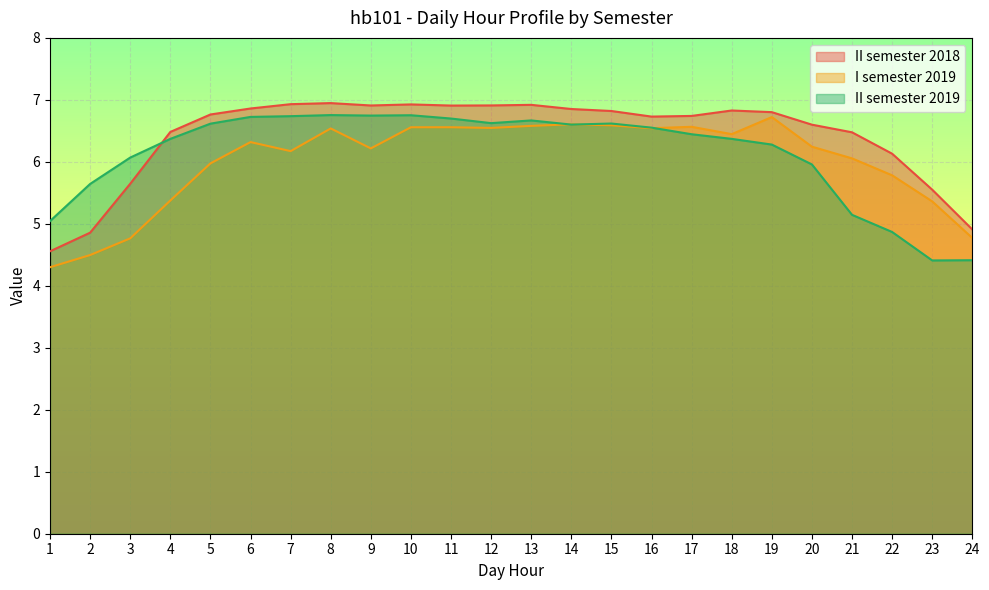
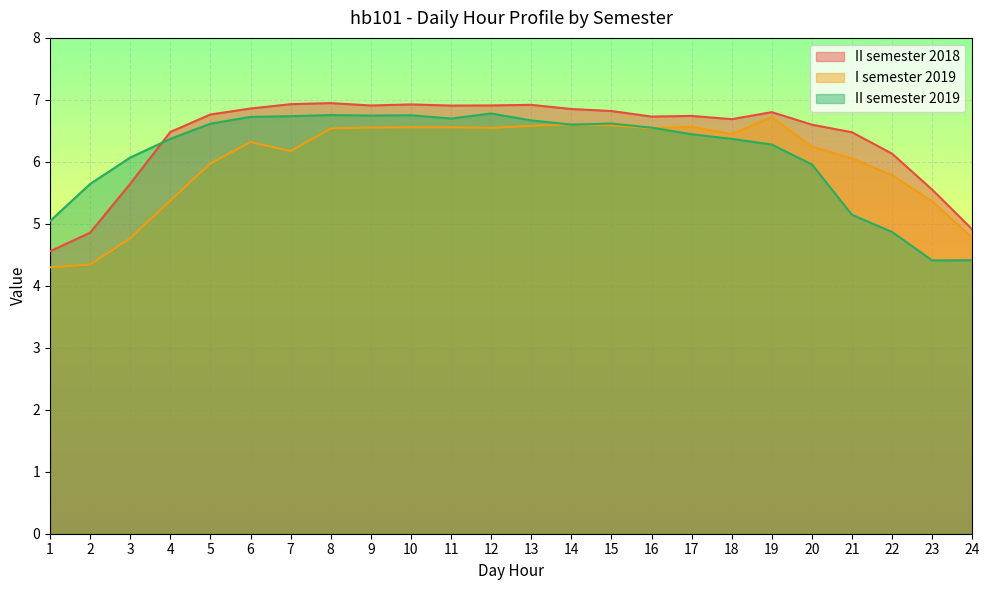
  {
    "II semester 2018": {
      "1": 4.6,
      "2": 4.9,
      "3": 5.6,
      "4": 6.5,
      "5": 6.8,
      "6": 6.9,
      "7": 6.9,
      "8": 6.9,
      "9": 6.9,
      "10": 6.9,
      "11": 6.9,
      "12": 6.9,
      "13": 6.9,
      "14": 6.9,
      "15": 6.8,
      "16": 6.7,
      "17": 6.7,
-     "18": 6.8,
+     "18": 6.7,
      "19": 6.8,
      "20": 6.6,
      "21": 6.5,
      "22": 6.1,
      "23": 5.6,
      "24": 4.9
    },
    "I semester 2019": {
      "1": 4.3,
-     "2": 4.5,
+     "2": 4.3,
      "3": 4.8,
      "4": 5.4,
      "5": 6.0,
      "6": 6.3,
      "7": 6.2,
      "8": 6.5,
-     "9": 6.2,
+     "9": 6.6,
      "10": 6.6,
      "11": 6.6,
      "12": 6.5,
      "13": 6.6,
      "17": 6.6,
      "18": 6.4,
      "19": 6.7,
      "20": 6.2,
      "21": 6.1,
      "22": 5.8,
      "23": 5.4,
      "24": 4.8
    },
    "II semester 2019": {
      "1": 5.0,
      "2": 5.6,
      "3": 6.1,
      "4": 6.4,
      "5": 6.6,
      "6": 6.7,
      "7": 6.7,
      "8": 6.8,
      "9": 6.7,
      "10": 6.8,
      "11": 6.7,
-     "12": 6.6,
+     "12": 6.8,
      "13": 6.7,
      "17": 6.4,
      "18": 6.4,
      "19": 6.3,
      "20": 6.0,
      "21": 5.1,
      "22": 4.9,
      "23": 4.4,
      "24": 4.4
    }
  }
